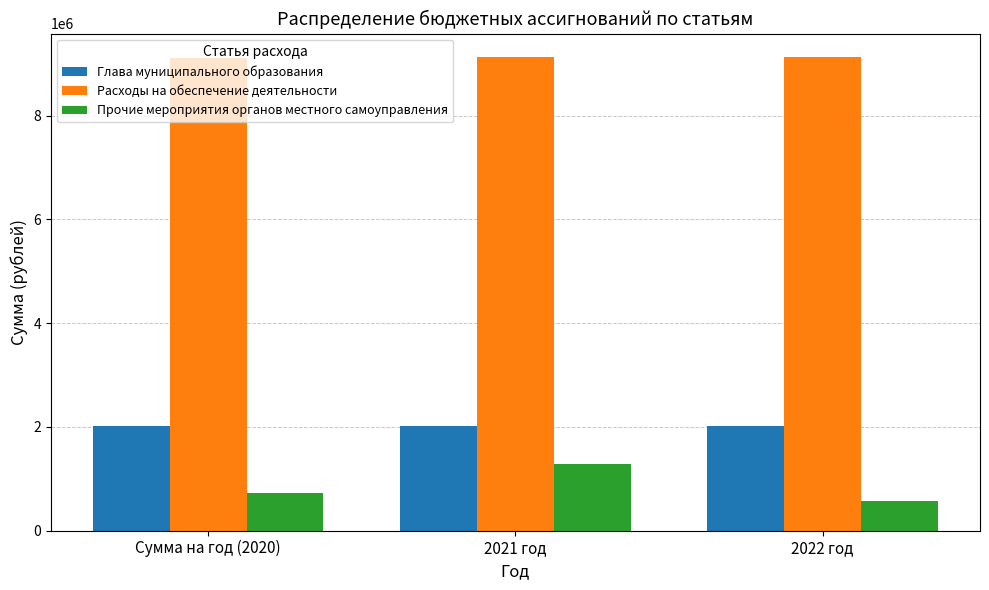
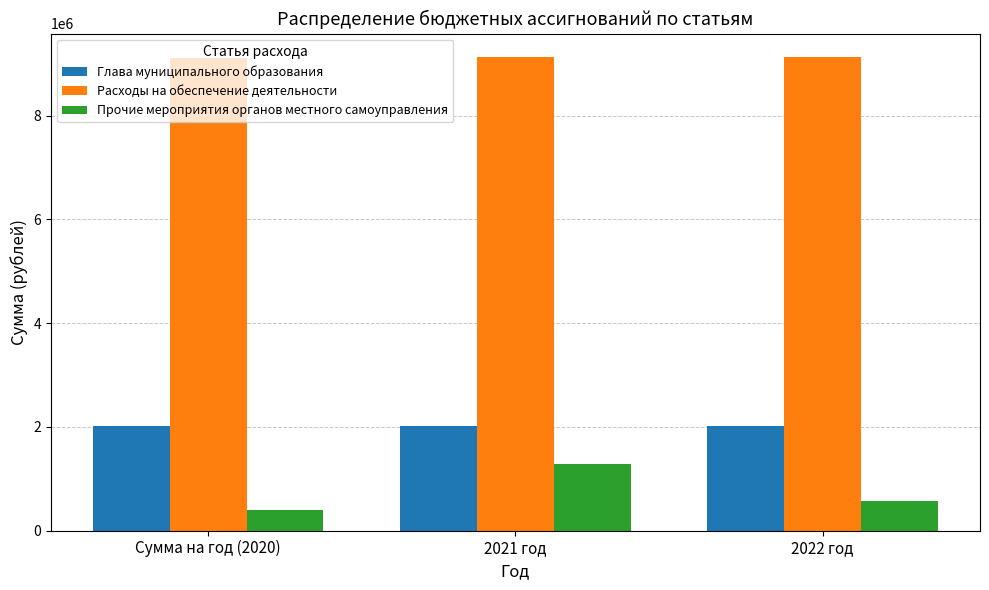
  {
    "Глава муниципального образования": {
      "Сумма на год (2020)": 2000000,
      "2021 год": 2000000,
      "2022 год": 2000000
    },
    "Расходы на обеспечение деятельности": {
      "2021 год": 9100000,
      "2022 год": 9100000
    },
    "Прочие мероприятия органов местного самоуправления": {
-     "Сумма на год (2020)": 700000,
+     "Сумма на год (2020)": 400000,
      "2021 год": 1300000,
      "2022 год": 600000
    }
  }
